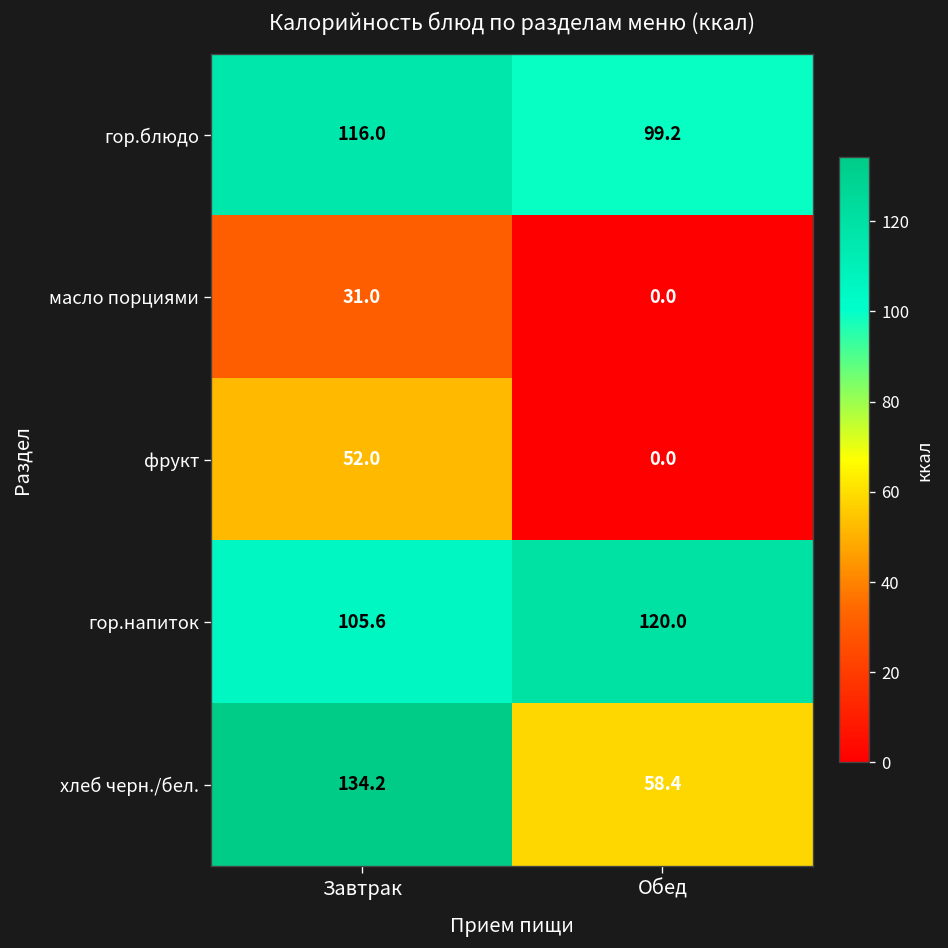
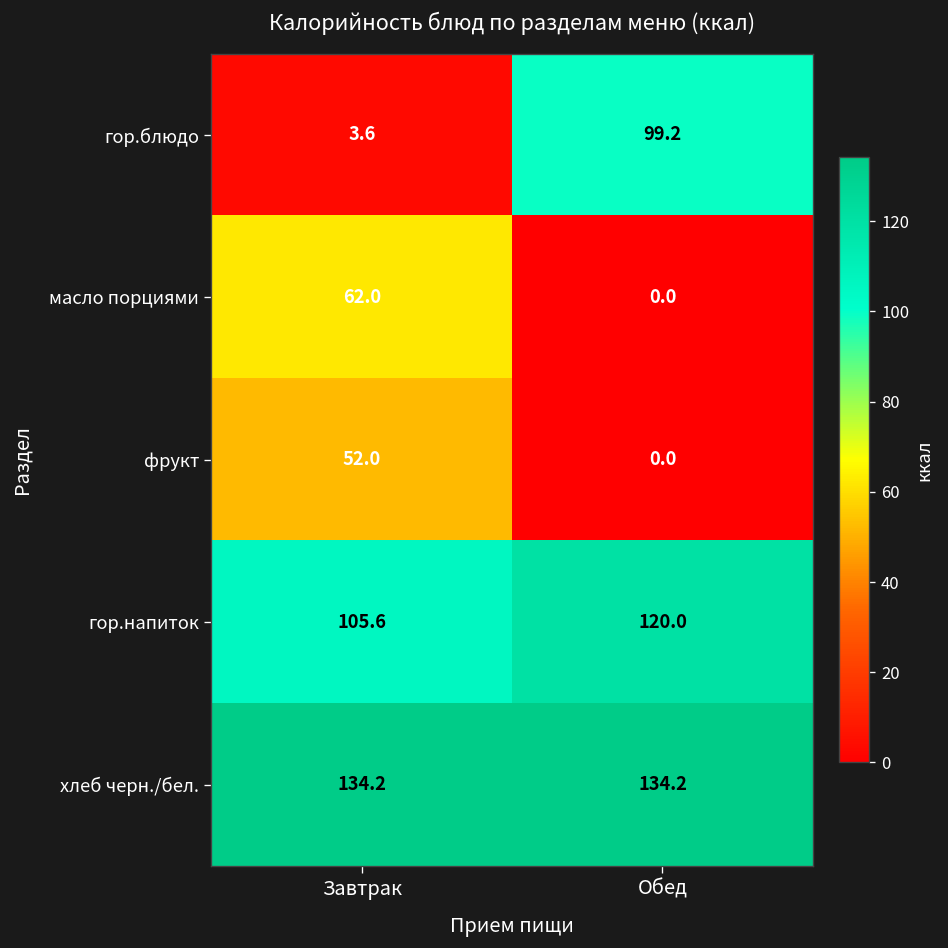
  {
    "гор.блюдо": {
-     "Завтрак": 116.0,
+     "Завтрак": 3.6,
      "Обед": 99.2
    },
    "масло порциями": {
-     "Завтрак": 31.0,
+     "Завтрак": 62.0,
      "Обед": 0.0
    },
    "фрукт": {
      "Завтрак": 52.0,
      "Обед": 0.0
    },
    "гор.напиток": {
      "Завтрак": 105.6,
      "Обед": 120.0
    },
    "хлеб черн./бел.": {
      "Завтрак": 134.2,
-     "Обед": 58.4
+     "Обед": 134.2
    }
  }
